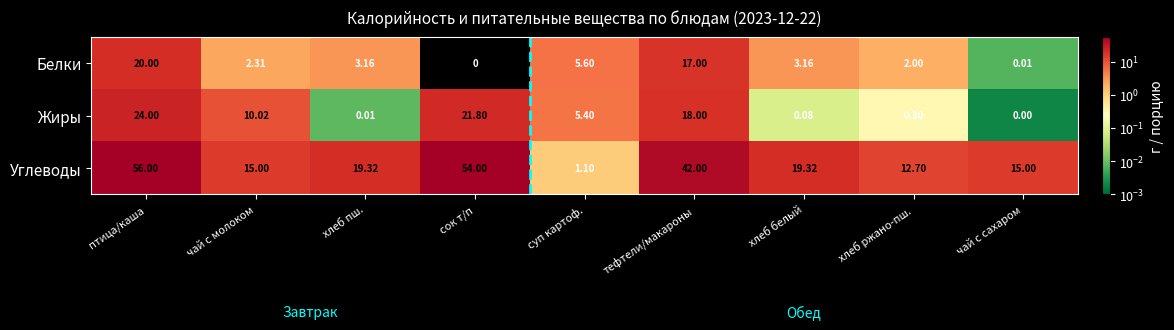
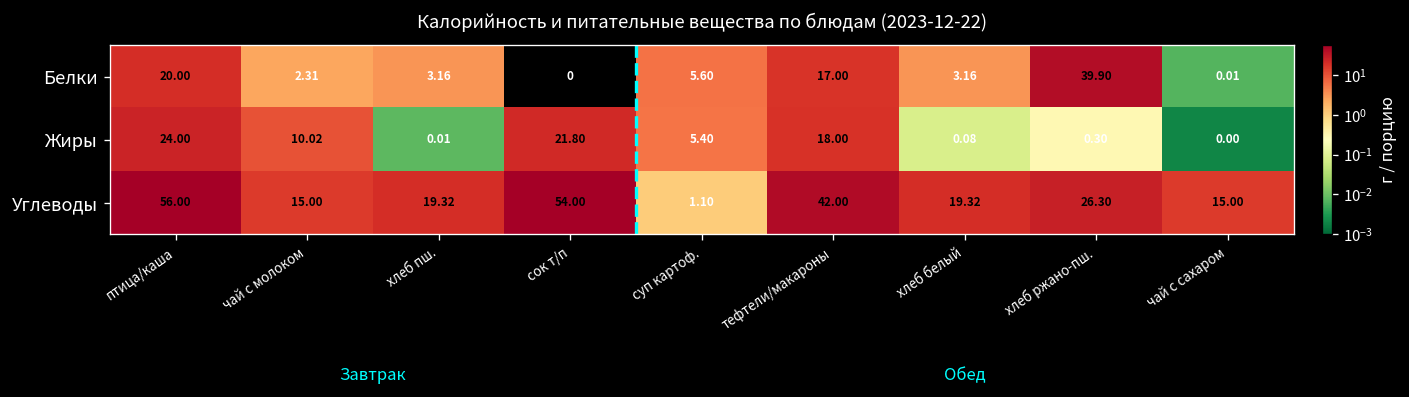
  {
    "Белки": {
      "птица/каша": 20.00,
      "чай с молоком": 2.31,
      "хлеб пш.": 3.16,
      "сок т/п": 0,
      "суп картоф.": 5.60,
      "тефтели/макароны": 17.00,
      "хлеб белый": 3.16,
-     "хлеб ржано-пш.": 2.00,
+     "хлеб ржано-пш.": 39.90,
      "чай с сахаром": 0.01
    },
    "Жиры": {
      "птица/каша": 24.00,
      "чай с молоком": 10.02,
      "хлеб пш.": 0.01,
      "сок т/п": 21.80,
      "суп картоф.": 5.40,
      "тефтели/макароны": 18.00,
      "хлеб белый": 0.08,
      "хлеб ржано-пш.": 0.30,
      "чай с сахаром": 0.00
    },
    "Углеводы": {
      "птица/каша": 56.00,
      "чай с молоком": 15.00,
      "хлеб пш.": 19.32,
      "сок т/п": 54.00,
      "суп картоф.": 1.10,
      "тефтели/макароны": 42.00,
      "хлеб белый": 19.32,
-     "хлеб ржано-пш.": 12.70,
+     "хлеб ржано-пш.": 26.30,
      "чай с сахаром": 15.00
    }
  }
